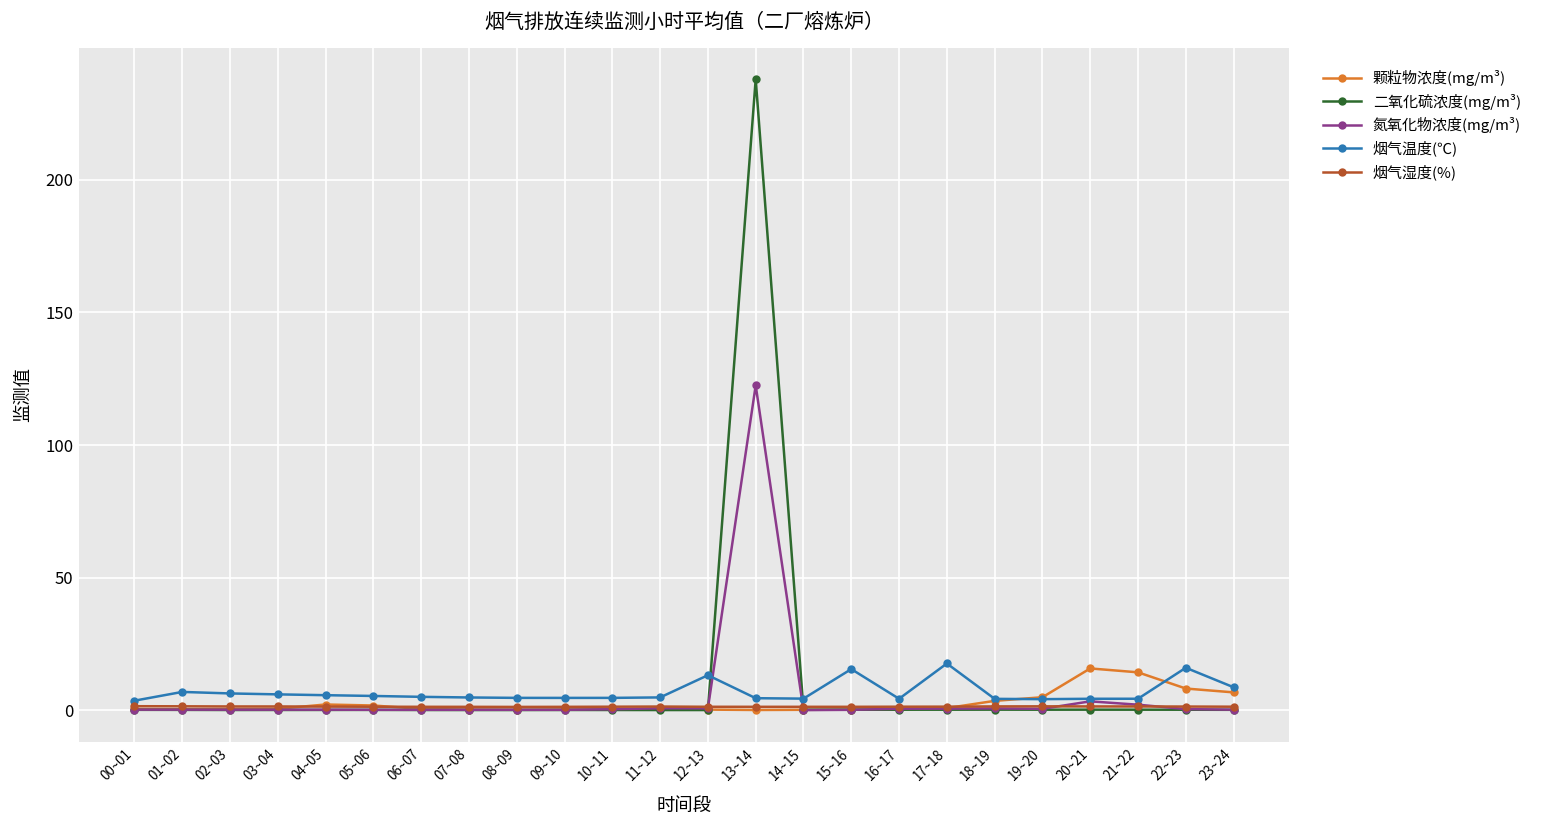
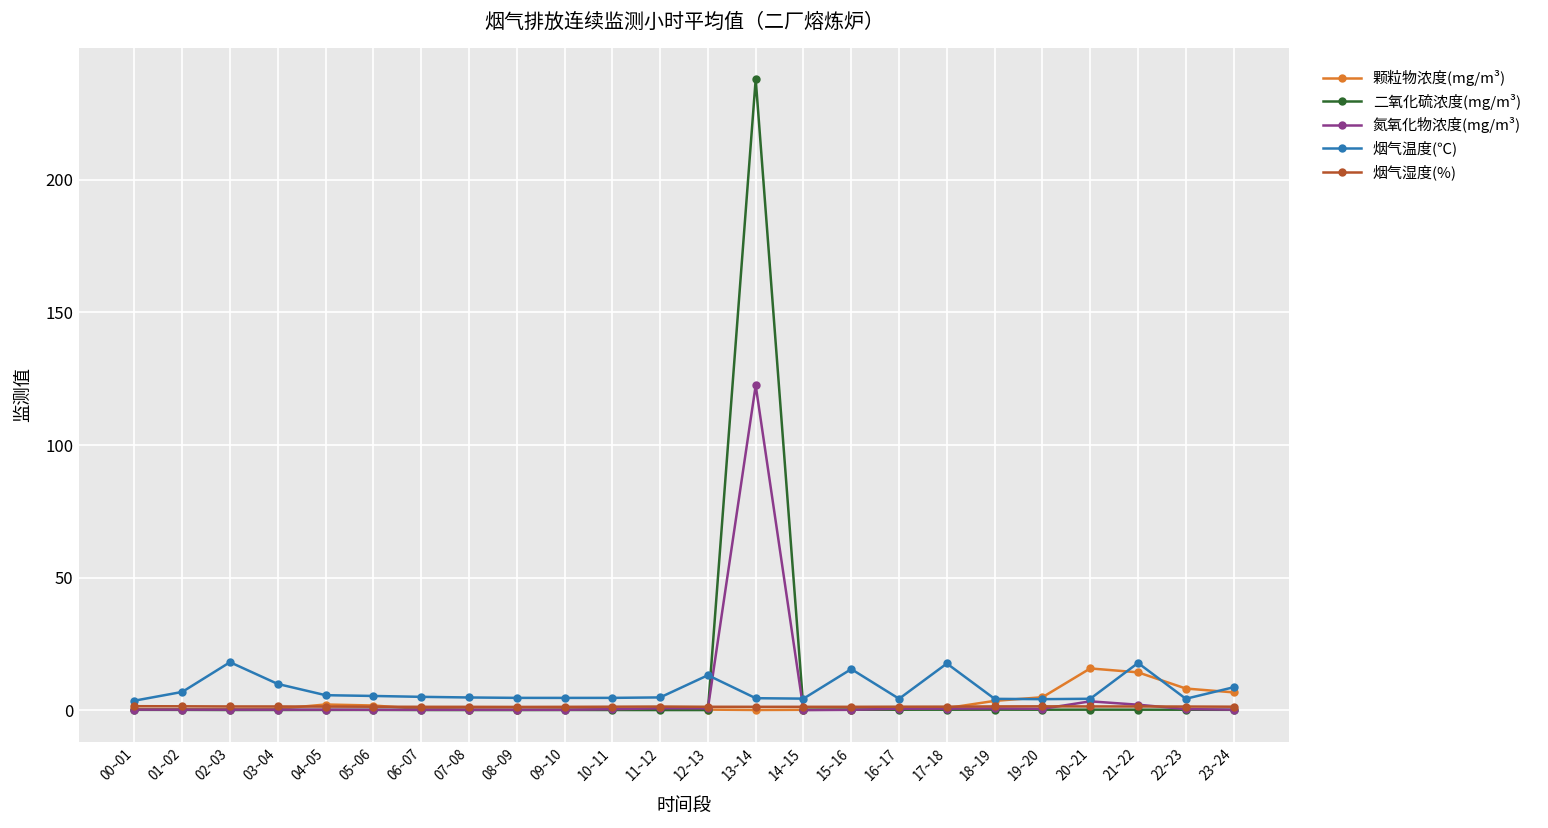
  {
    "二氧化硫浓度(mg/m³)": {
      "13~14": 238,
      "20~21": 0,
      "21~22": 0
    },
    "氮氧化物浓度(mg/m³)": {
      "13~14": 122
    },
    "烟气温度(℃)": {
      "00~01": 4,
      "01~02": 7,
-     "02~03": 6,
-     "03~04": 6,
+     "02~03": 18,
+     "03~04": 10,
      "04~05": 6,
      "05~06": 5,
      "06~07": 5,
      "07~08": 5,
      "08~09": 5,
      "09~10": 5,
      "10~11": 5,
      "11~12": 5,
      "12~13": 13,
      "13~14": 5,
      "14~15": 4,
      "15~16": 16,
      "16~17": 4,
      "17~18": 18,
-     "21~22": 4,
-     "22~23": 16,
+     "21~22": 18,
+     "22~23": 4,
      "23~24": 9
    }
  }
